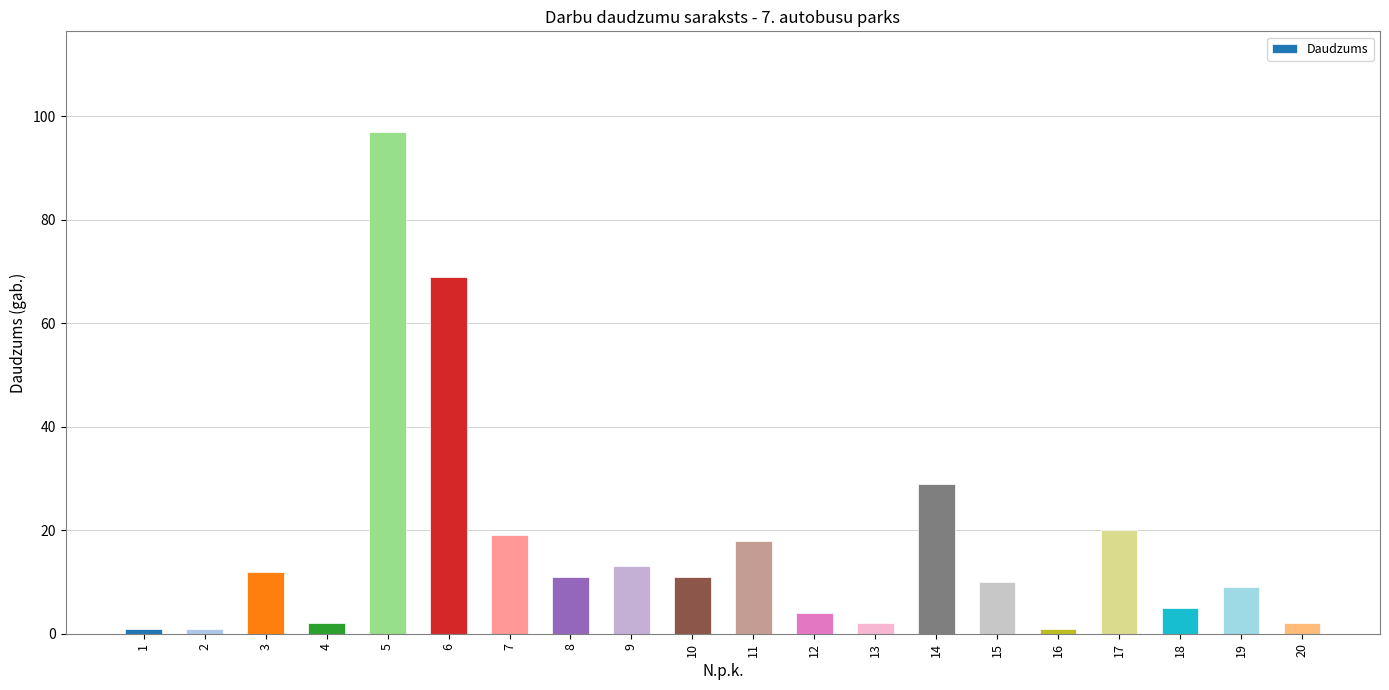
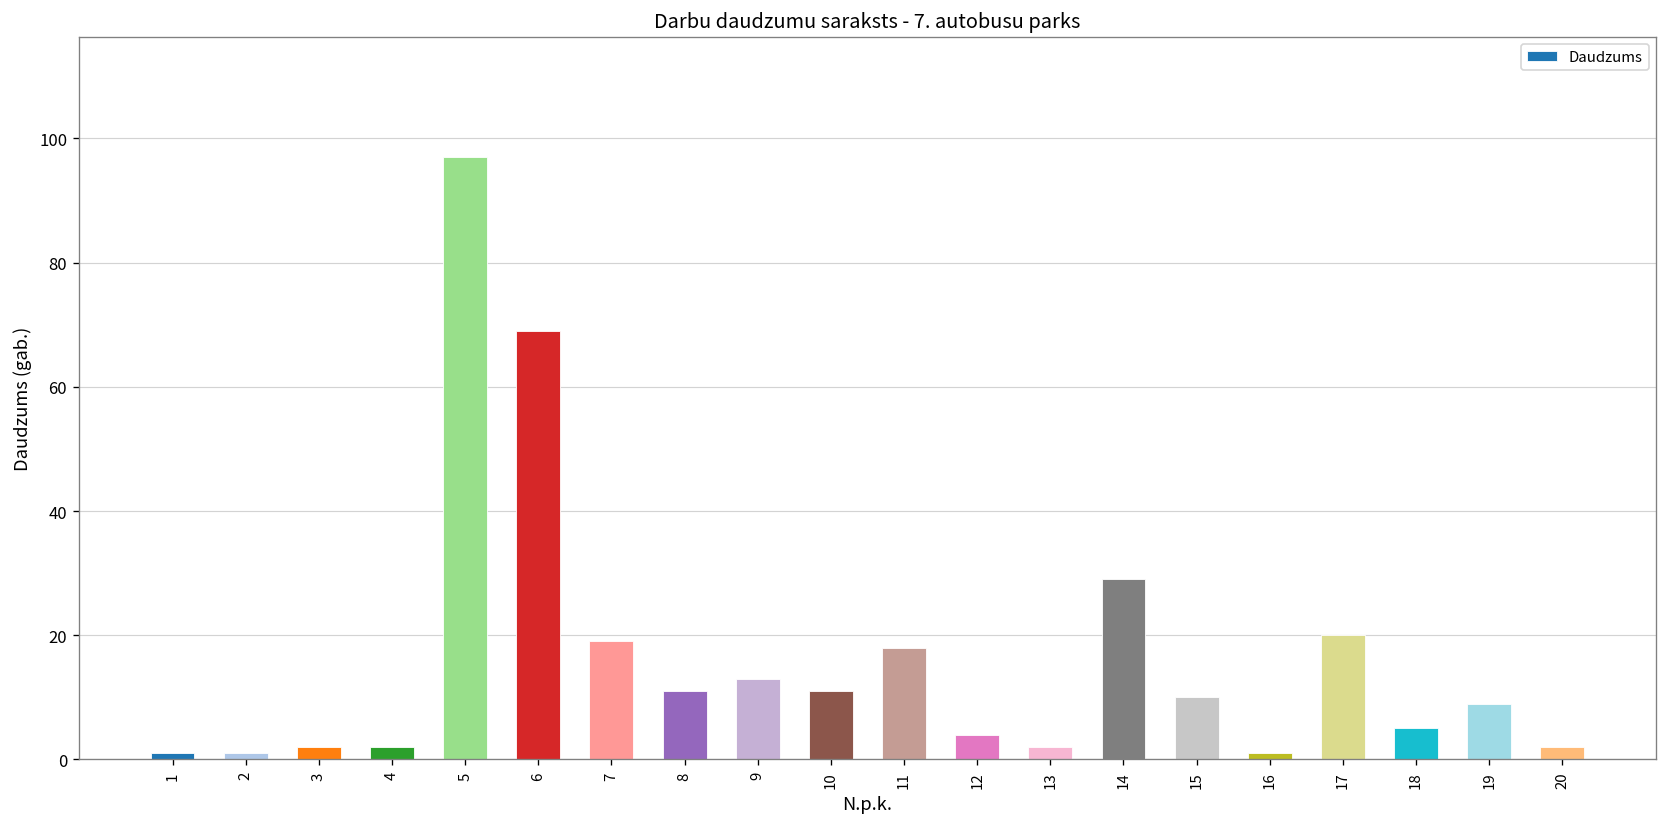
  {
    "1": 1,
    "2": 1,
-   "3": 12,
+   "3": 2,
    "4": 2,
    "5": 97,
    "6": 69,
    "7": 19,
    "8": 11,
    "9": 13,
    "10": 11,
    "11": 18,
    "12": 4,
    "13": 2,
    "14": 29,
    "15": 10,
    "16": 1,
    "17": 20,
    "18": 5,
    "19": 9,
    "20": 2
  }
